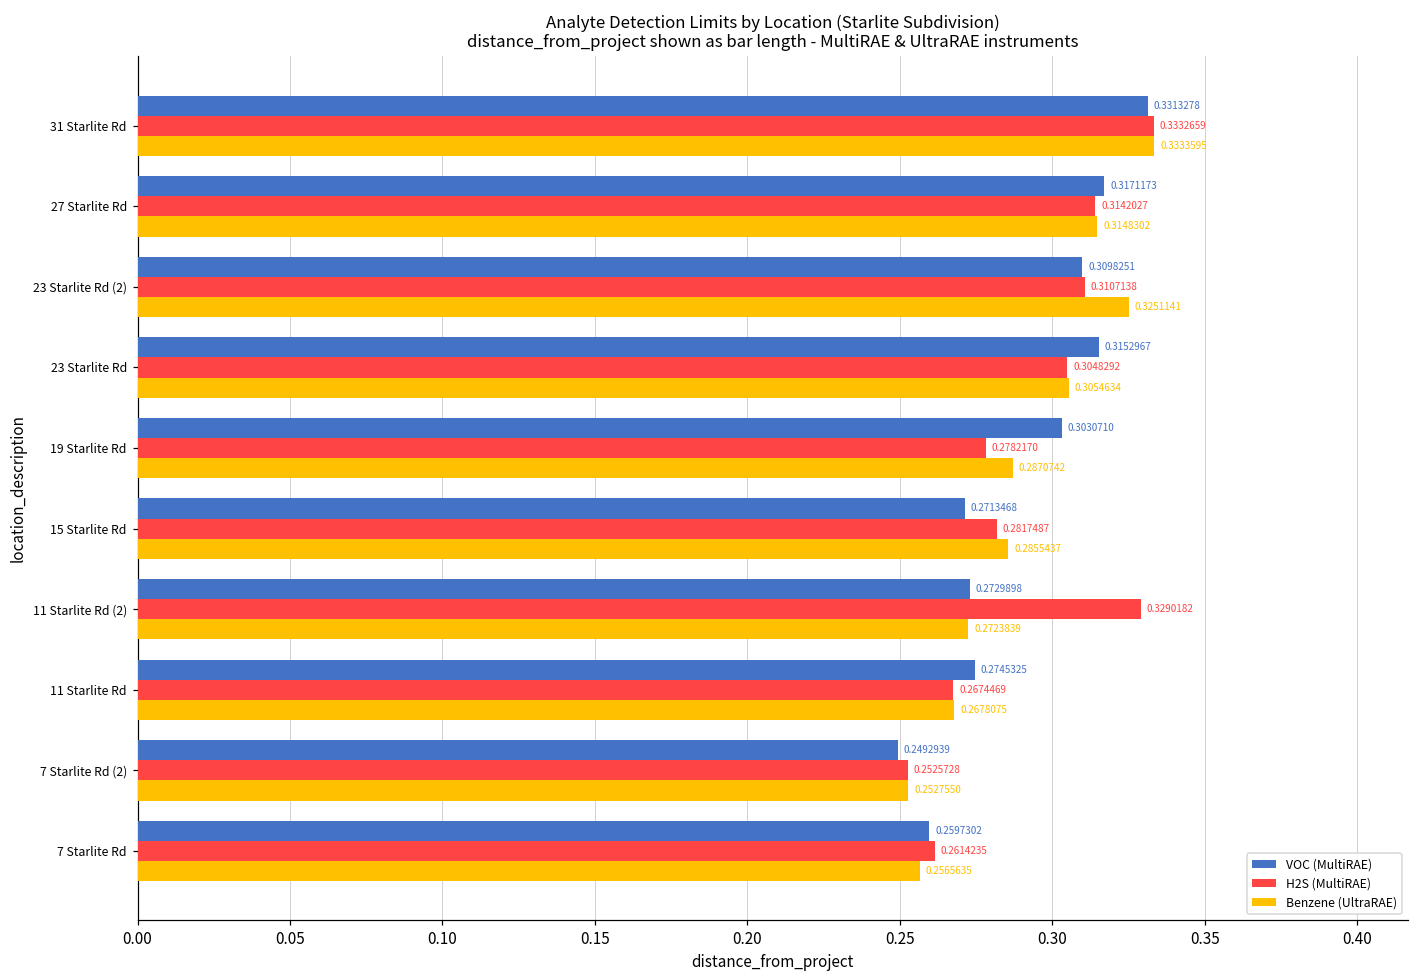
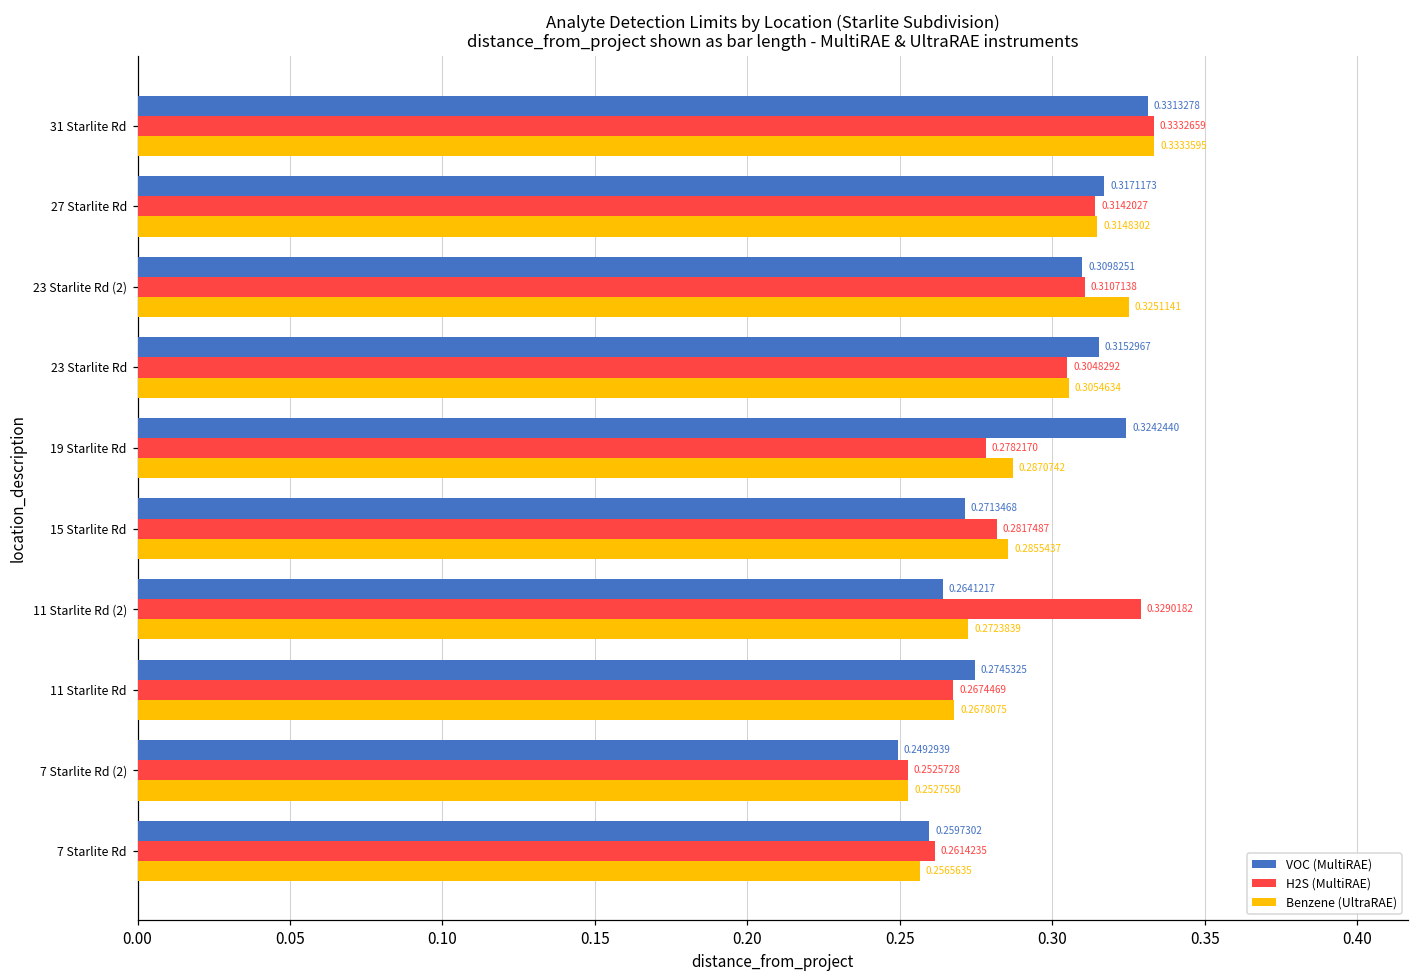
  {
    "VOC (MultiRAE)": {
      "31 Starlite Rd": 0.3313278,
      "27 Starlite Rd": 0.3171173,
      "23 Starlite Rd (2)": 0.3098251,
      "23 Starlite Rd": 0.3152967,
-     "19 Starlite Rd": 0.3030710,
+     "19 Starlite Rd": 0.3242440,
      "15 Starlite Rd": 0.2713468,
-     "11 Starlite Rd (2)": 0.2729898,
+     "11 Starlite Rd (2)": 0.2641217,
      "11 Starlite Rd": 0.2745325,
      "7 Starlite Rd (2)": 0.2492939,
      "7 Starlite Rd": 0.2597302
    },
    "H2S (MultiRAE)": {
      "31 Starlite Rd": 0.3332659,
      "27 Starlite Rd": 0.3142027,
      "23 Starlite Rd (2)": 0.3107138,
      "23 Starlite Rd": 0.3048292,
      "19 Starlite Rd": 0.2782170,
      "15 Starlite Rd": 0.2817487,
      "11 Starlite Rd (2)": 0.3290182,
      "11 Starlite Rd": 0.2674469,
      "7 Starlite Rd (2)": 0.2525728,
      "7 Starlite Rd": 0.2614235
    },
    "Benzene (UltraRAE)": {
      "31 Starlite Rd": 0.3333595,
      "27 Starlite Rd": 0.3148302,
      "23 Starlite Rd (2)": 0.3251141,
      "23 Starlite Rd": 0.3054634,
      "19 Starlite Rd": 0.2870742,
      "15 Starlite Rd": 0.2855437,
      "11 Starlite Rd (2)": 0.2723839,
      "11 Starlite Rd": 0.2678075,
      "7 Starlite Rd (2)": 0.2527550,
      "7 Starlite Rd": 0.2565635
    }
  }
